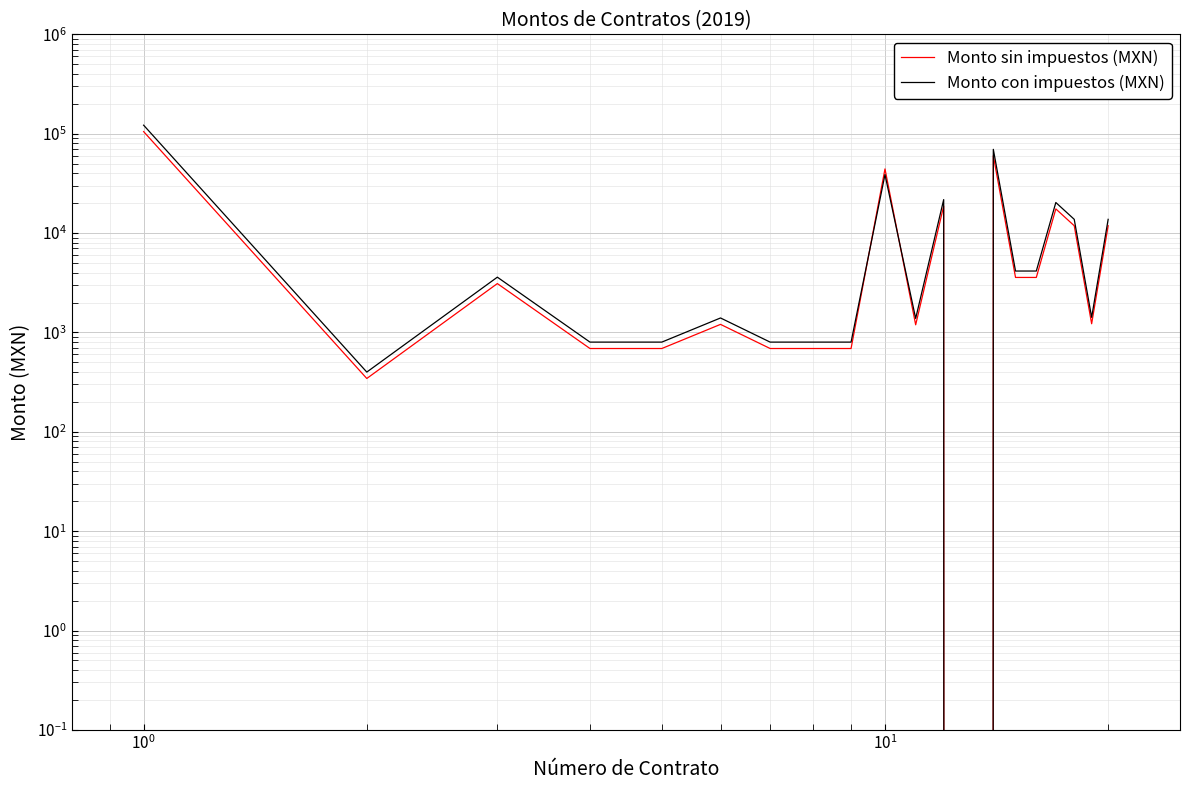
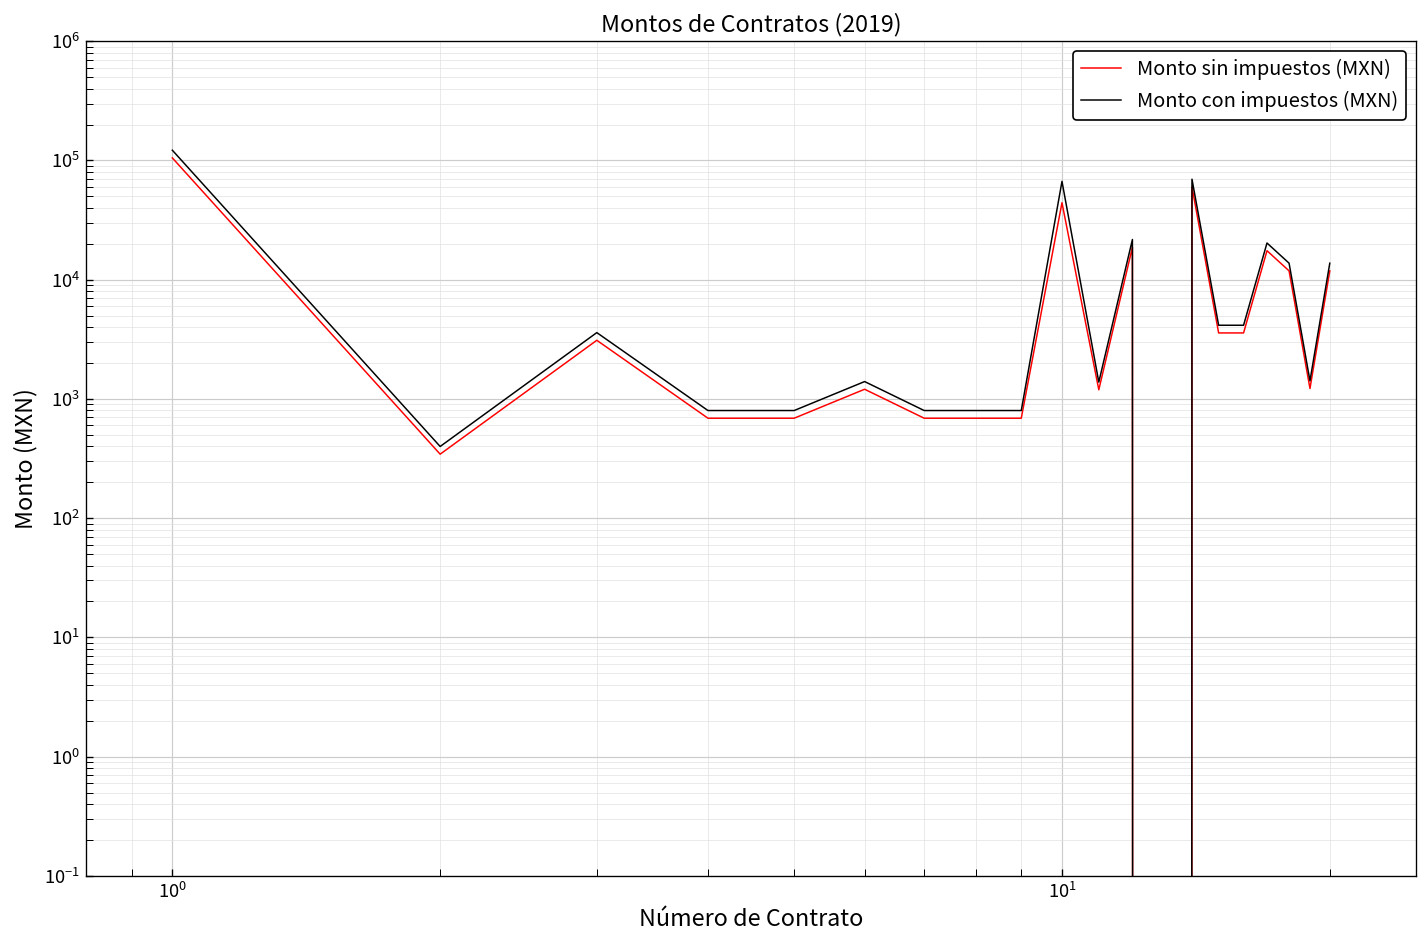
  {
    "Monto sin impuestos (MXN)": {
      "10^0": 110000,
      "10^1": 40000
    },
    "Monto con impuestos (MXN)": {
      "10^0": 120000,
-     "10^1": 39000
+     "10^1": 70000
    }
  }
